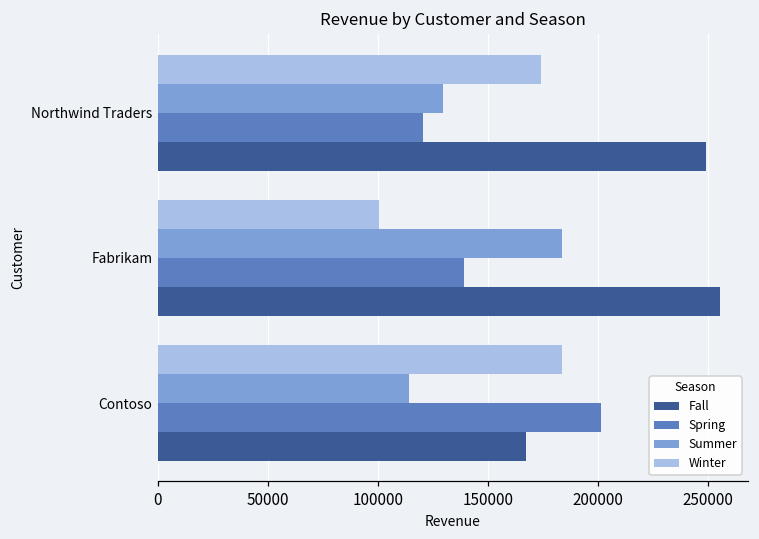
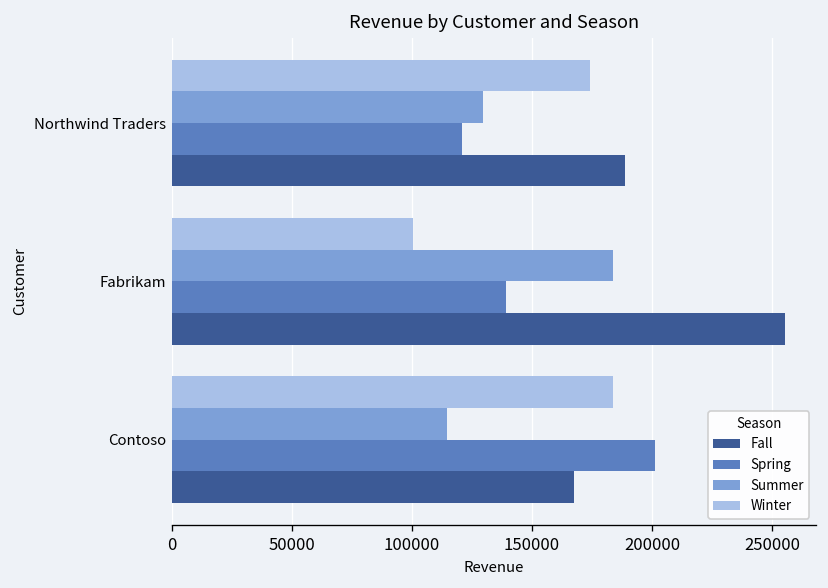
  {
    "Fall": {
-     "Northwind Traders": 249000,
+     "Northwind Traders": 189000,
      "Fabrikam": 256000,
      "Contoso": 167000
    }
  }
